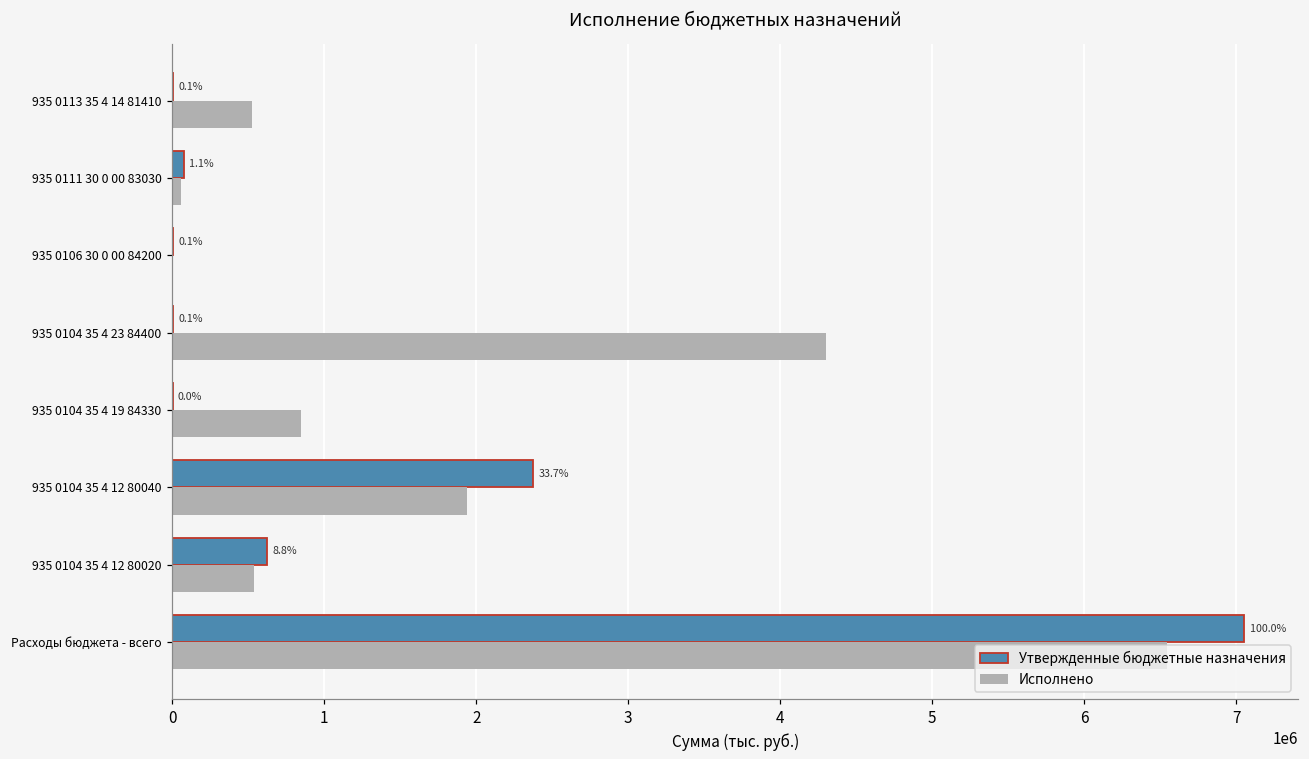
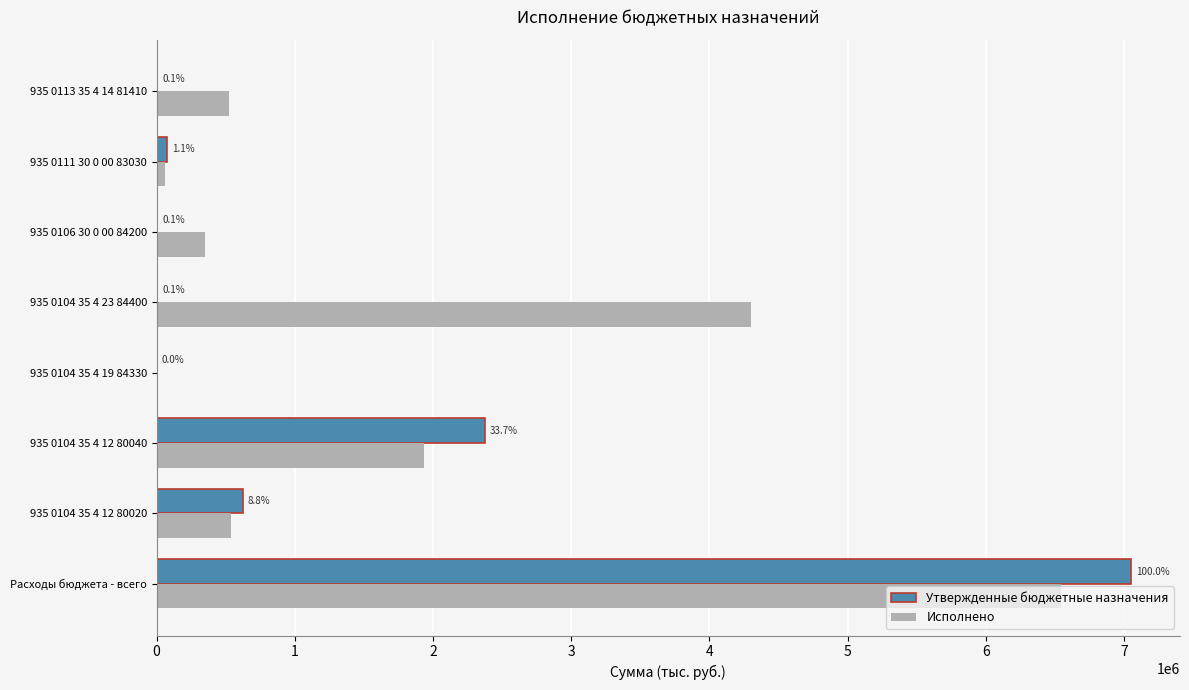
  {
    "Исполнено": {
      "935 0113 35 4 14 81410": 530000,
      "935 0111 30 0 00 83030": 60000,
-     "935 0106 30 0 00 84200": 0,
+     "935 0106 30 0 00 84200": 350000,
      "935 0104 35 4 23 84400": 4300000,
-     "935 0104 35 4 19 84330": 840000,
+     "935 0104 35 4 19 84330": 0,
      "935 0104 35 4 12 80040": 1940000,
      "935 0104 35 4 12 80020": 540000
    }
  }
